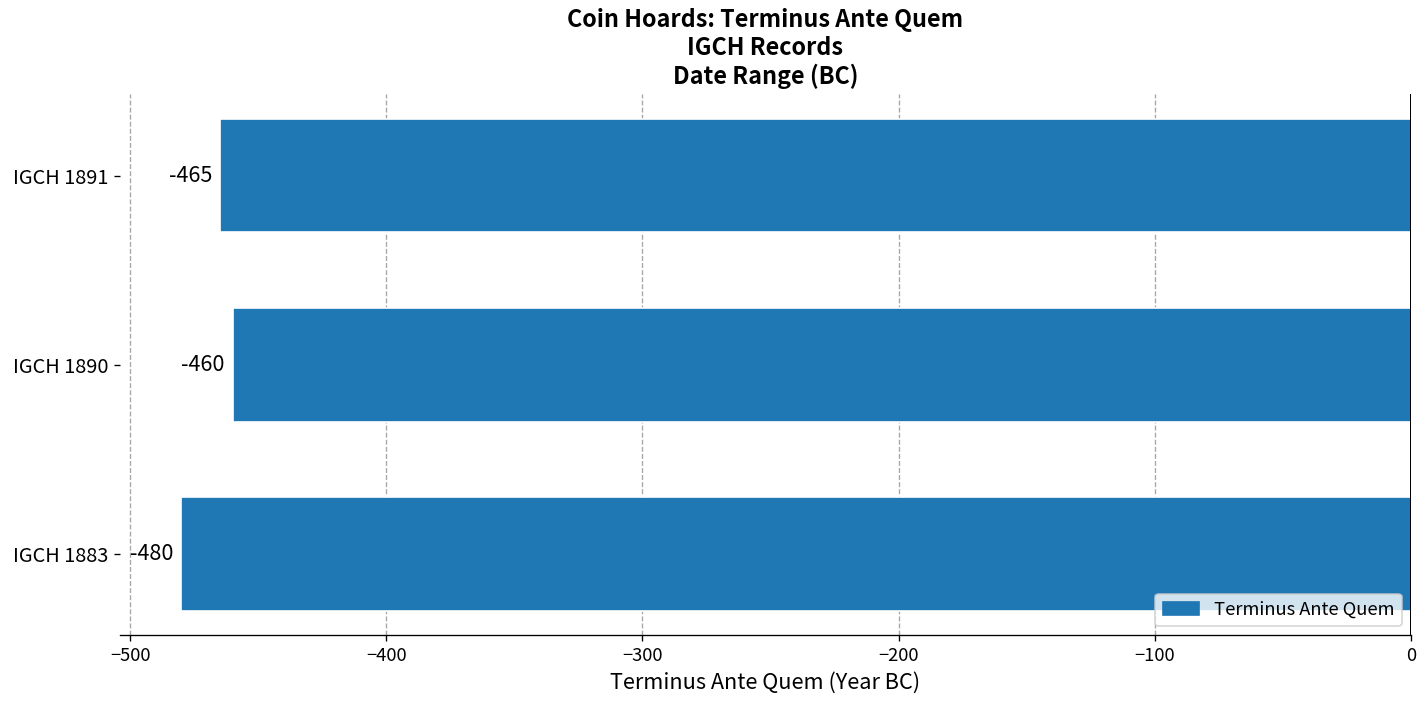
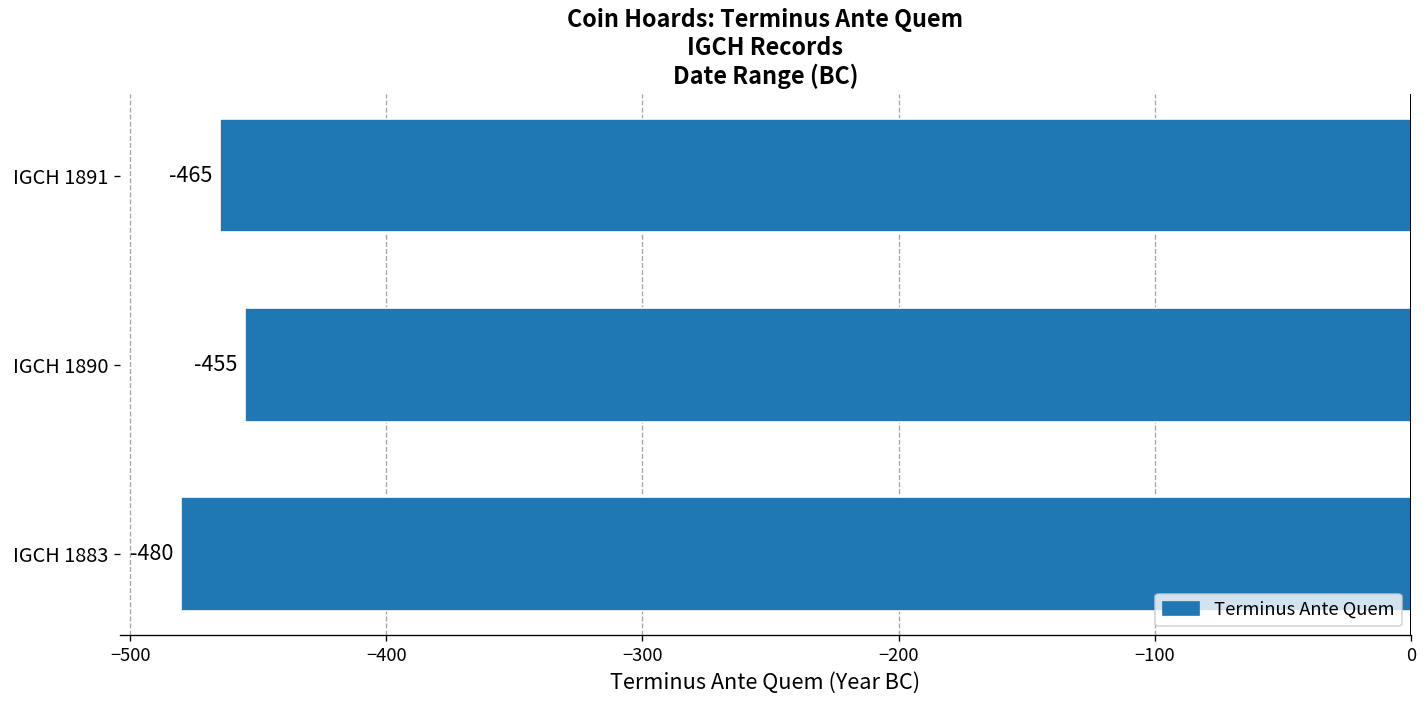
  {
    "IGCH 1891": -465,
-   "IGCH 1890": -460,
+   "IGCH 1890": -455,
    "IGCH 1883": -480
  }
